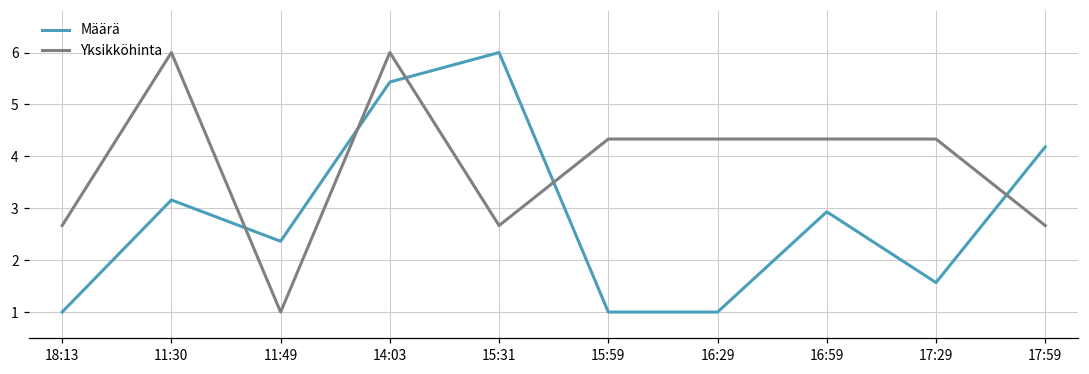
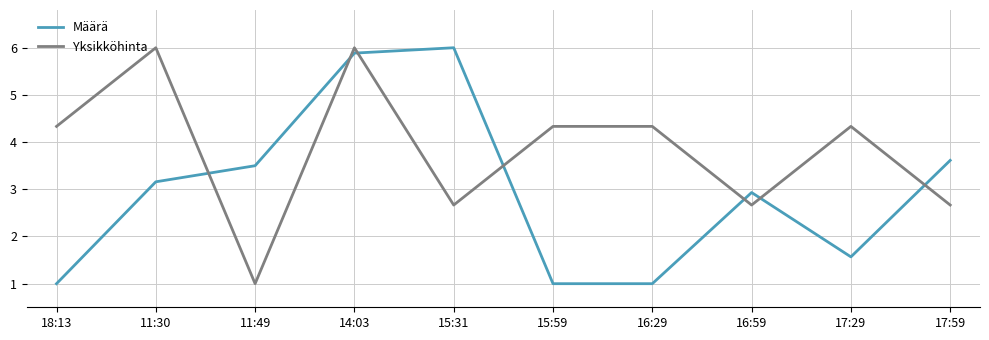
  {
    "Määrä": {
      "18:13": 1.0,
      "11:30": 3.2,
-     "11:49": 2.4,
-     "14:03": 5.4,
+     "11:49": 3.5,
+     "14:03": 5.9,
      "15:31": 6.0,
      "15:59": 1.0,
      "16:29": 1.0,
      "16:59": 2.9,
      "17:29": 1.6,
-     "17:59": 4.2
+     "17:59": 3.6
    },
    "Yksikköhinta": {
-     "18:13": 2.7,
+     "18:13": 4.3,
      "11:30": 6.0,
      "11:49": 1.0,
      "14:03": 6.0,
      "15:31": 2.7,
      "15:59": 4.3,
      "16:29": 4.3,
-     "16:59": 4.3,
+     "16:59": 2.7,
      "17:29": 4.3,
      "17:59": 2.7
    }
  }
